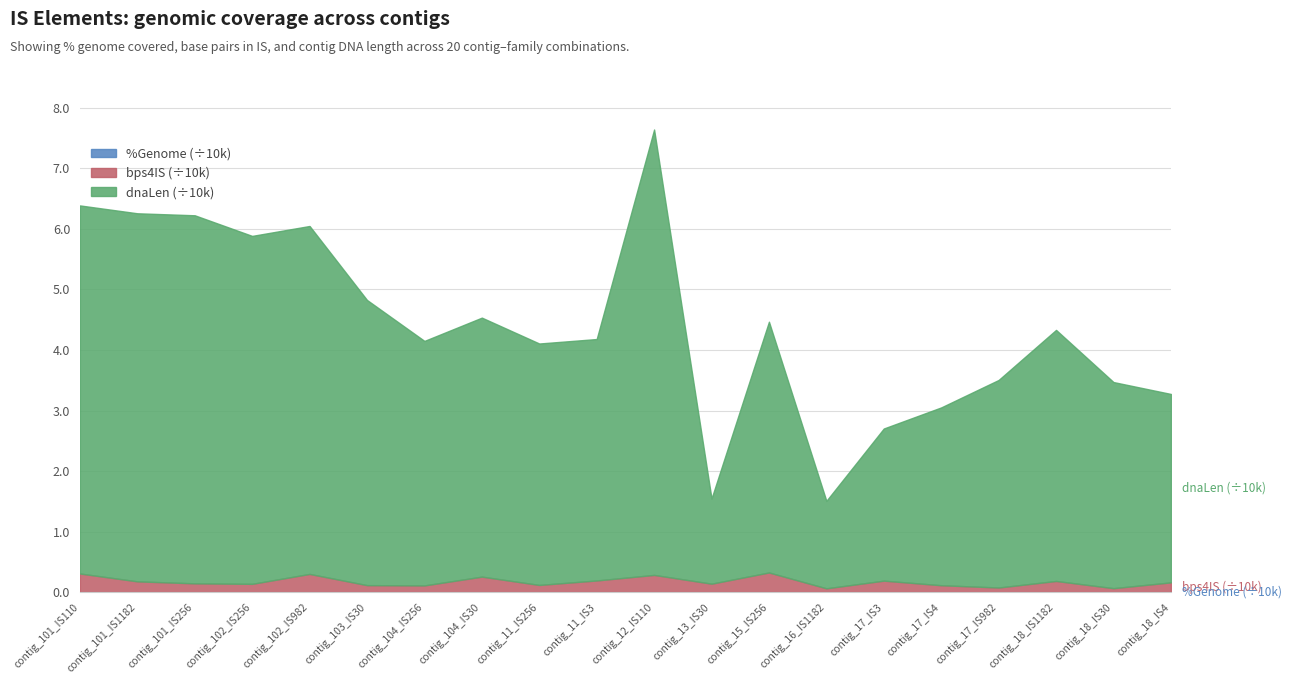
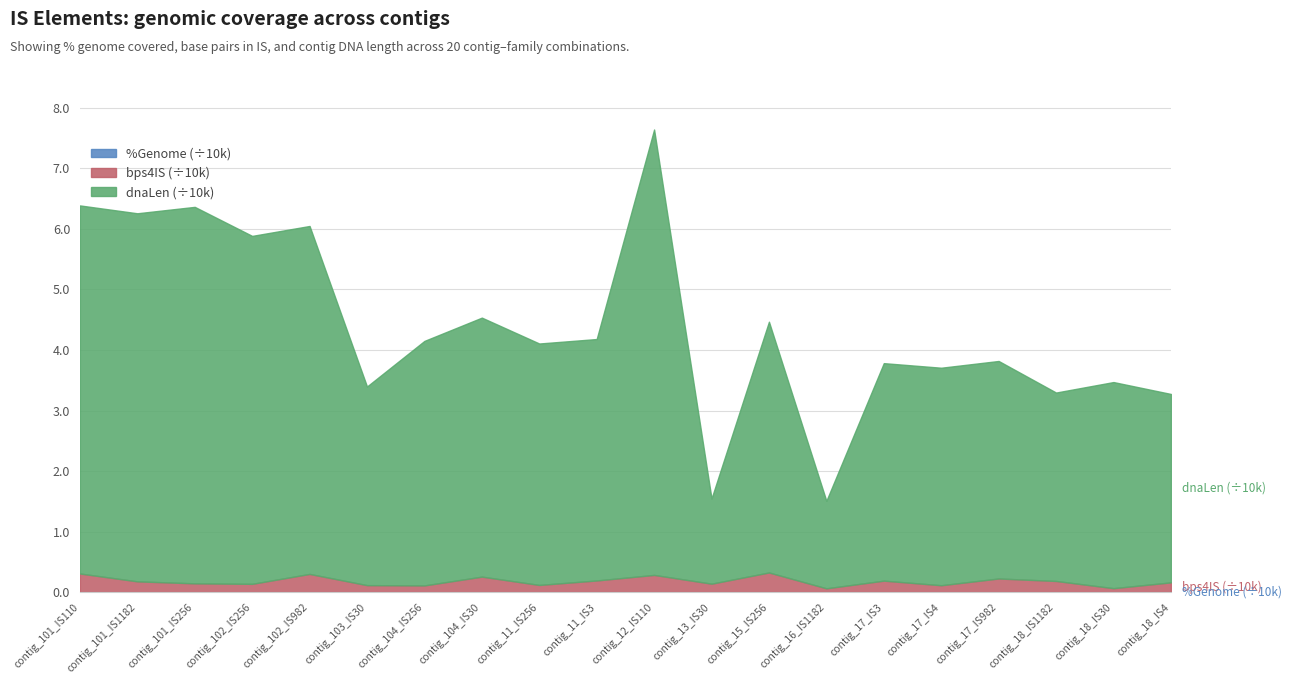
  {
    "bps4IS (÷10k)": {
      "contig_101_IS110": 0.3,
      "contig_101_IS1182": 0.2,
      "contig_101_IS256": 0.1,
      "contig_102_IS256": 0.1,
      "contig_102_IS982": 0.3,
      "contig_103_IS30": 0.1,
      "contig_104_IS256": 0.1,
      "contig_104_IS30": 0.3,
      "contig_11_IS256": 0.1,
      "contig_11_IS3": 0.2,
      "contig_12_IS110": 0.3,
      "contig_13_IS30": 0.1,
      "contig_15_IS256": 0.3,
      "contig_16_IS1182": 0.1,
      "contig_17_IS3": 0.2,
      "contig_17_IS4": 0.1,
-     "contig_17_IS982": 0.1,
+     "contig_17_IS982": 0.2,
      "contig_18_IS1182": 0.2,
      "contig_18_IS30": 0.1
    },
    "dnaLen (÷10k)": {
      "contig_101_IS110": 6.1,
      "contig_101_IS1182": 6.1,
-     "contig_101_IS256": 6.1,
+     "contig_101_IS256": 6.2,
      "contig_102_IS256": 5.7,
      "contig_102_IS982": 5.7,
-     "contig_103_IS30": 4.7,
+     "contig_103_IS30": 3.3,
      "contig_104_IS256": 4.0,
      "contig_104_IS30": 4.3,
      "contig_11_IS256": 4.0,
      "contig_11_IS3": 4.0,
      "contig_12_IS110": 7.4,
      "contig_13_IS30": 1.4,
      "contig_15_IS256": 4.1,
      "contig_16_IS1182": 1.4,
-     "contig_17_IS3": 2.5,
-     "contig_17_IS4": 2.9,
-     "contig_17_IS982": 3.4,
-     "contig_18_IS1182": 4.1,
+     "contig_17_IS3": 3.6,
+     "contig_17_IS4": 3.6,
+     "contig_17_IS982": 3.6,
+     "contig_18_IS1182": 3.1,
      "contig_18_IS30": 3.4,
      "contig_18_IS4": 3.1
    }
  }
